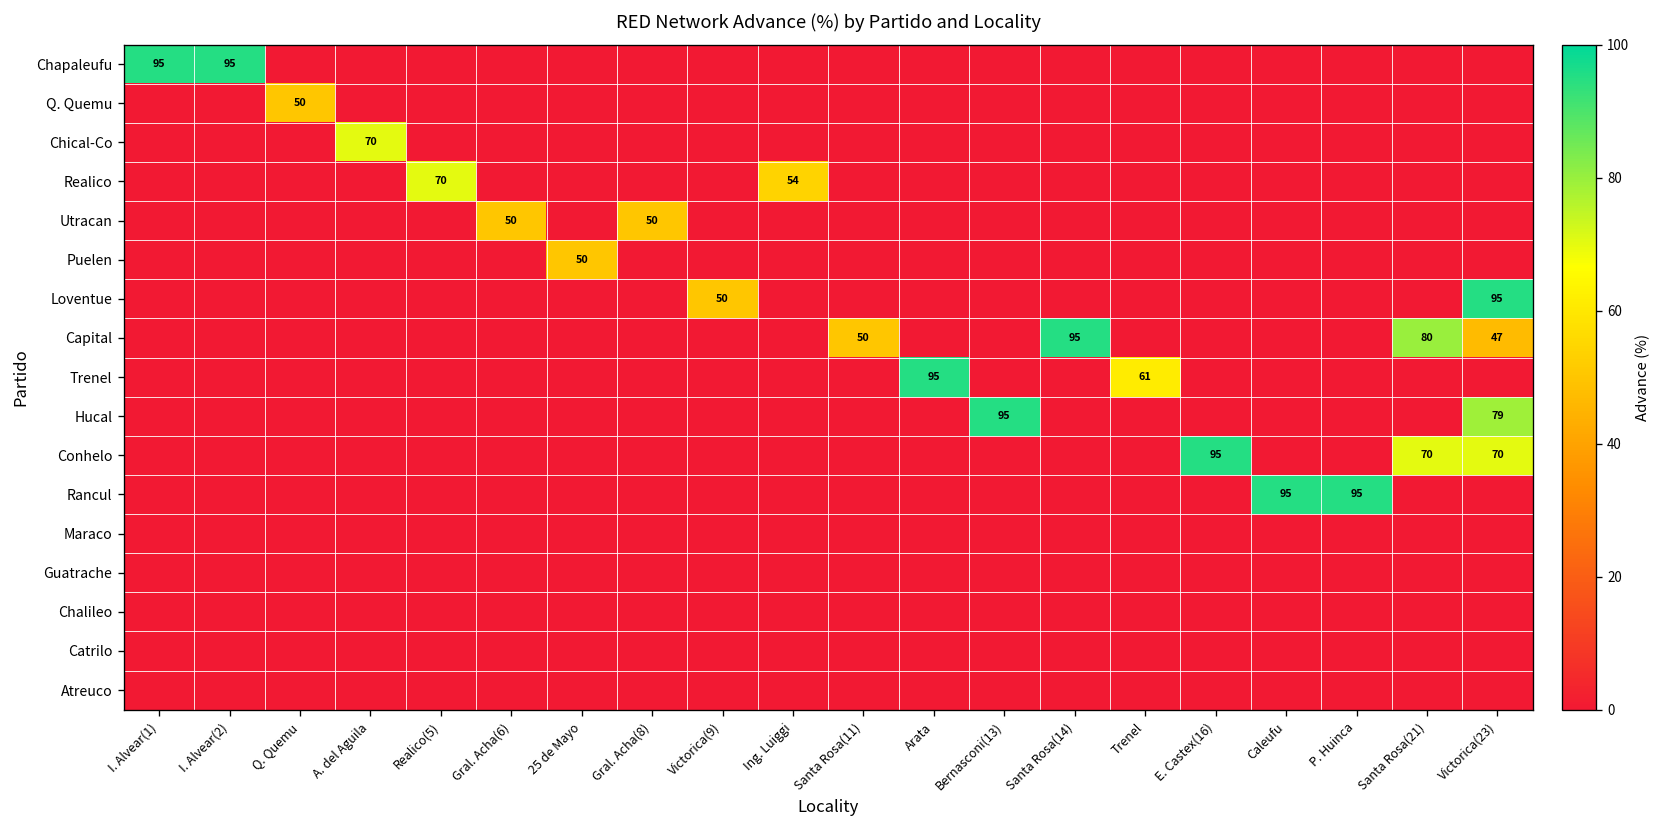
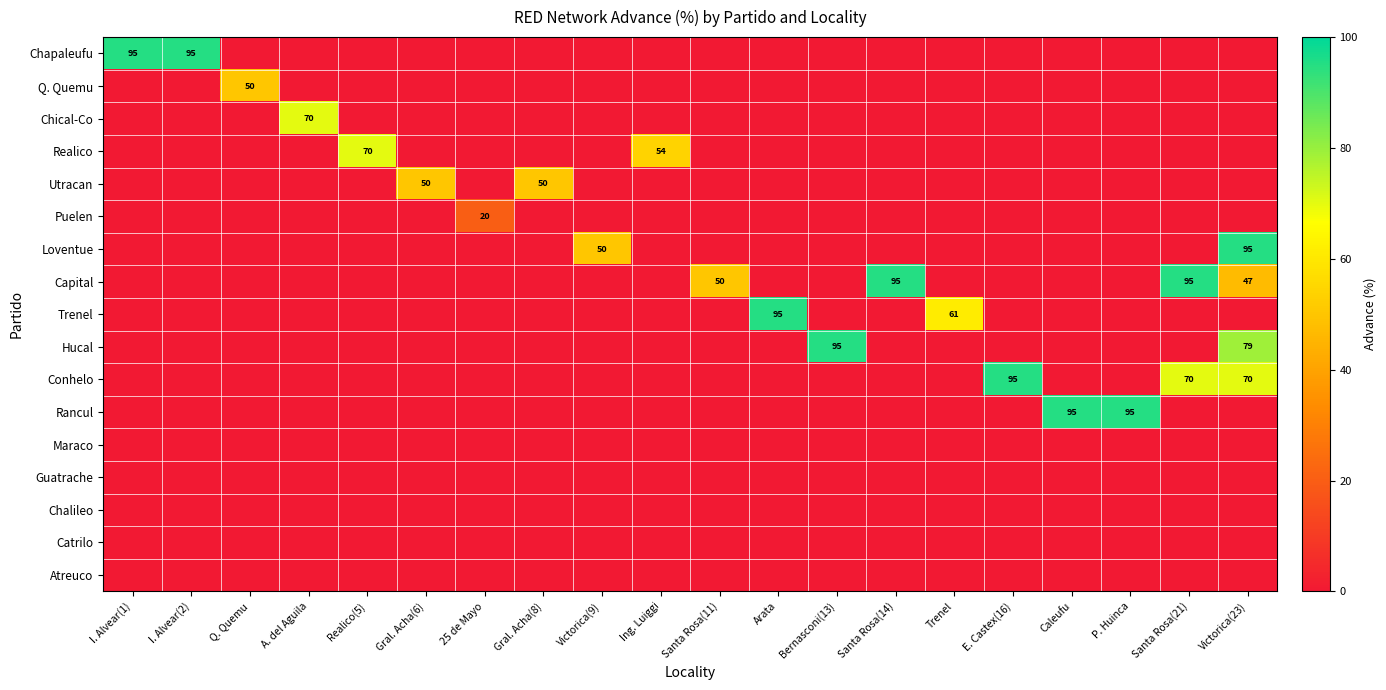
  {
    "Chapaleufu": {
      "I. Alvear(1)": 95,
      "I. Alvear(2)": 95
    },
    "Q. Quemu": {
      "Q. Quemu": 50
    },
    "Chical-Co": {
      "A. del Aguila": 70
    },
    "Realico": {
      "Realico(5)": 70,
      "Ing. Luiggi": 54
    },
    "Utracan": {
      "Gral. Acha(6)": 50,
      "Gral. Acha(8)": 50
    },
    "Puelen": {
-     "25 de Mayo": 50
+     "25 de Mayo": 20
    },
    "Loventue": {
      "Victorica(9)": 50,
      "Victorica(23)": 95
    },
    "Capital": {
      "Santa Rosa(11)": 50,
      "Santa Rosa(14)": 95,
-     "Santa Rosa(21)": 80,
+     "Santa Rosa(21)": 95,
      "Victorica(23)": 47
    },
    "Trenel": {
      "Arata": 95,
      "Trenel": 61
    },
    "Hucal": {
      "Bernasconi(13)": 95,
      "Victorica(23)": 79
    },
    "Conhelo": {
      "E. Castex(16)": 95,
      "Santa Rosa(21)": 70,
      "Victorica(23)": 70
    },
    "Rancul": {
      "Caleufu": 95,
      "P. Huinca": 95
    }
  }
